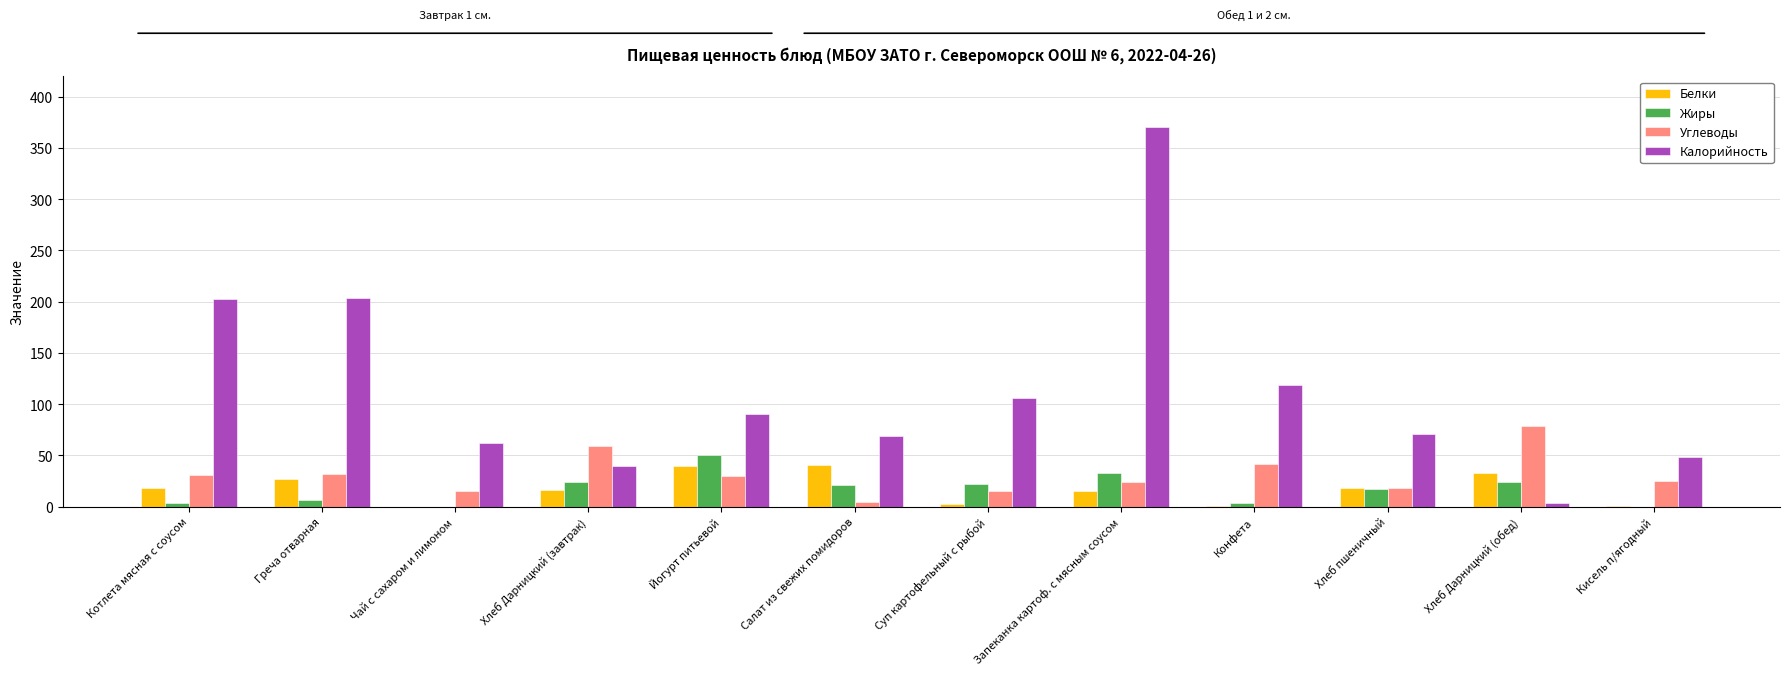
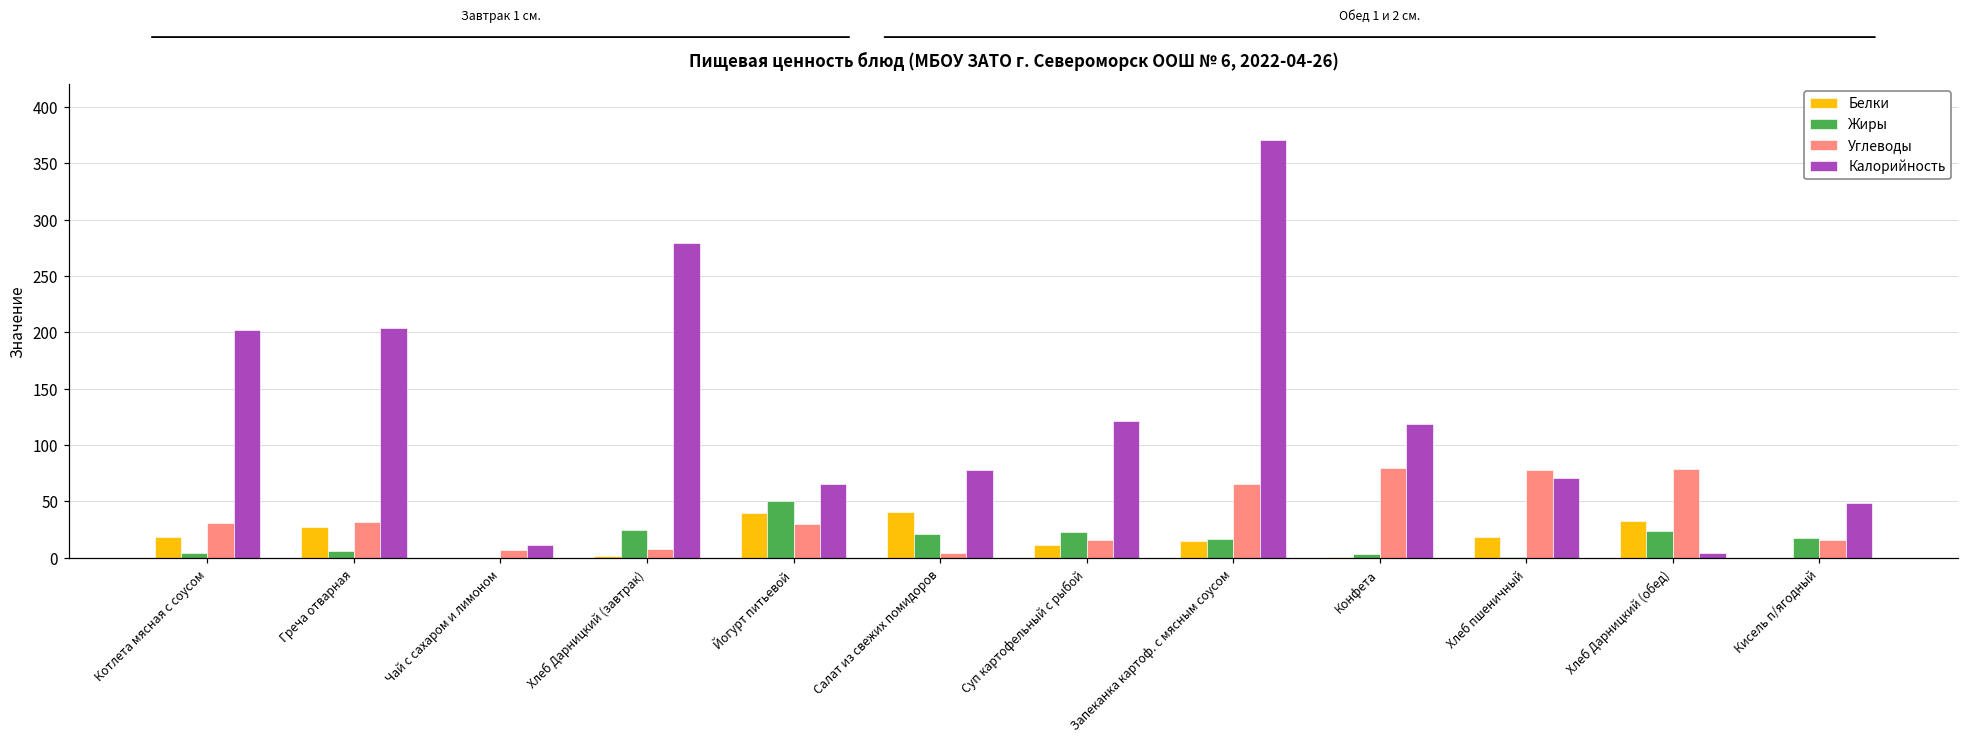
  {
    "Белки": {
      "Котлета мясная с соусом": 19,
      "Греча отварная": 27,
-     "Хлеб Дарницкий (завтрак)": 16,
+     "Хлеб Дарницкий (завтрак)": 1,
      "Йогурт питьевой": 40,
      "Салат из свежих помидоров": 41,
-     "Суп картофельный с рыбой": 2,
+     "Суп картофельный с рыбой": 11,
      "Запеканка картоф. с мясным соусом": 15,
      "Хлеб пшеничный": 18,
      "Хлеб Дарницкий (обед)": 33
    },
    "Жиры": {
      "Котлета мясная с соусом": 4,
      "Греча отварная": 6,
      "Чай с сахаром и лимоном": 0,
      "Хлеб Дарницкий (завтрак)": 24,
      "Йогурт питьевой": 50,
      "Салат из свежих помидоров": 21,
      "Суп картофельный с рыбой": 23,
-     "Запеканка картоф. с мясным соусом": 33,
+     "Запеканка картоф. с мясным соусом": 17,
      "Конфета": 3,
-     "Хлеб пшеничный": 17,
+     "Хлеб пшеничный": 1,
      "Хлеб Дарницкий (обед)": 24,
-     "Кисель п/ягодный": 0
+     "Кисель п/ягодный": 18
    },
    "Углеводы": {
      "Котлета мясная с соусом": 31,
      "Греча отварная": 32,
-     "Чай с сахаром и лимоном": 15,
-     "Хлеб Дарницкий (завтрак)": 59,
+     "Чай с сахаром и лимоном": 7,
+     "Хлеб Дарницкий (завтрак)": 8,
      "Йогурт питьевой": 30,
      "Салат из свежих помидоров": 5,
      "Суп картофельный с рыбой": 15,
-     "Запеканка картоф. с мясным соусом": 25,
-     "Конфета": 42,
-     "Хлеб пшеничный": 18,
+     "Запеканка картоф. с мясным соусом": 65,
+     "Конфета": 80,
+     "Хлеб пшеничный": 78,
      "Хлеб Дарницкий (обед)": 79,
-     "Кисель п/ягодный": 25
+     "Кисель п/ягодный": 16
    },
    "Калорийность": {
      "Котлета мясная с соусом": 203,
      "Греча отварная": 204,
-     "Чай с сахаром и лимоном": 62,
-     "Хлеб Дарницкий (завтрак)": 40,
-     "Йогурт питьевой": 90,
-     "Салат из свежих помидоров": 69,
-     "Суп картофельный с рыбой": 106,
+     "Чай с сахаром и лимоном": 11,
+     "Хлеб Дарницкий (завтрак)": 280,
+     "Йогурт питьевой": 66,
+     "Салат из свежих помидоров": 78,
+     "Суп картофельный с рыбой": 122,
      "Запеканка картоф. с мясным соусом": 371,
      "Конфета": 119,
      "Хлеб пшеничный": 71,
      "Хлеб Дарницкий (обед)": 4,
      "Кисель п/ягодный": 49
    }
  }
